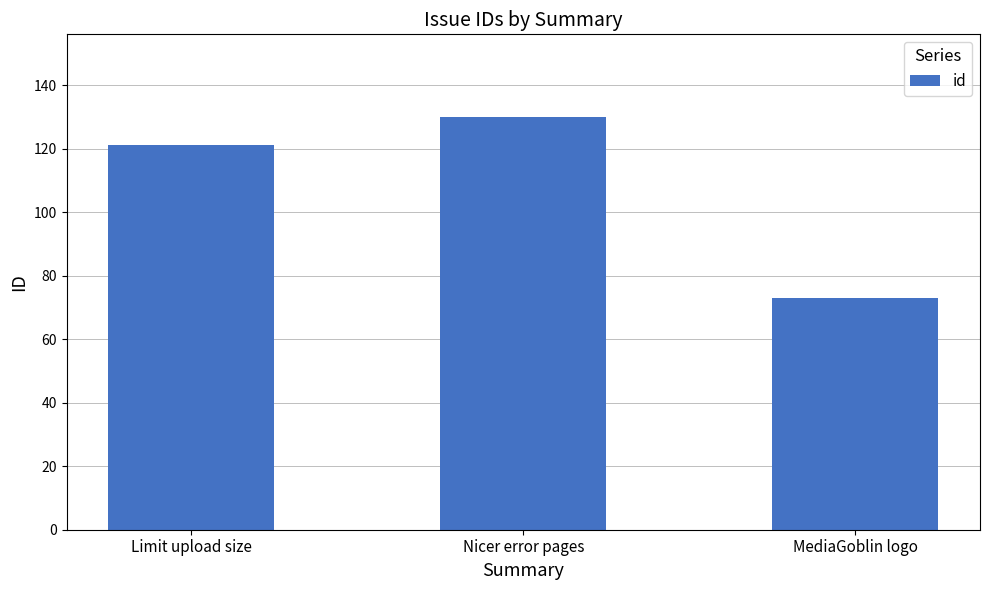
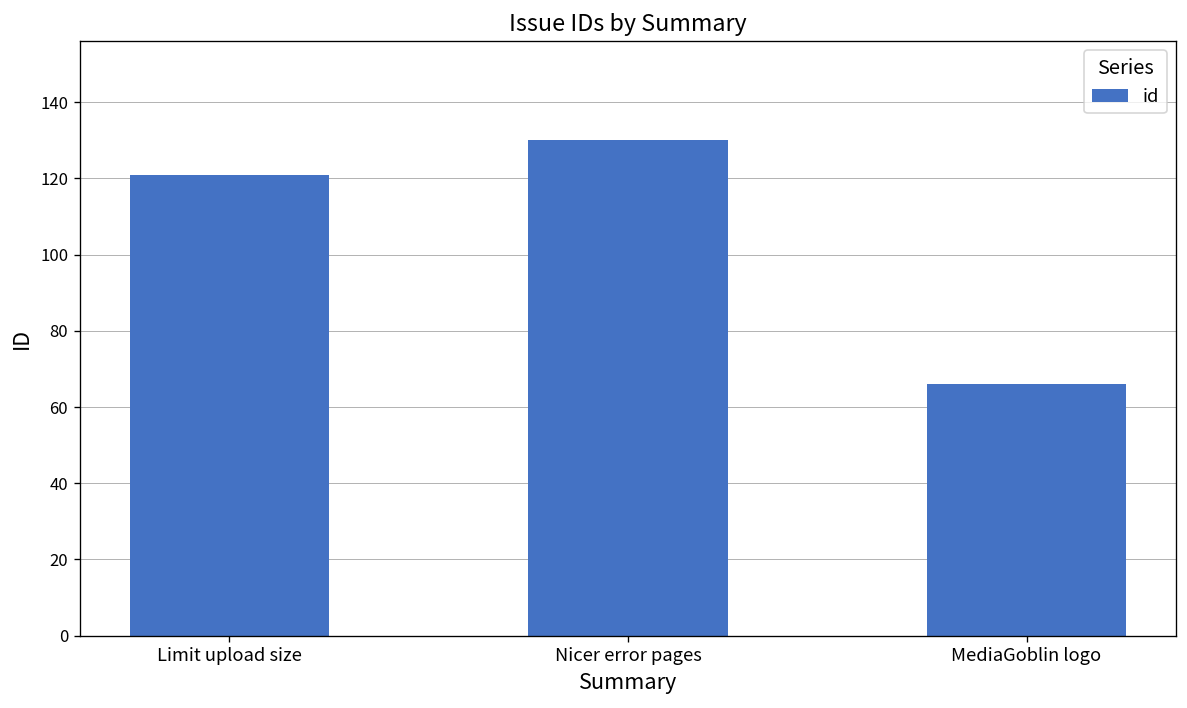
  {
    "Limit upload size": 121,
    "Nicer error pages": 130,
-   "MediaGoblin logo": 73
+   "MediaGoblin logo": 66
  }
